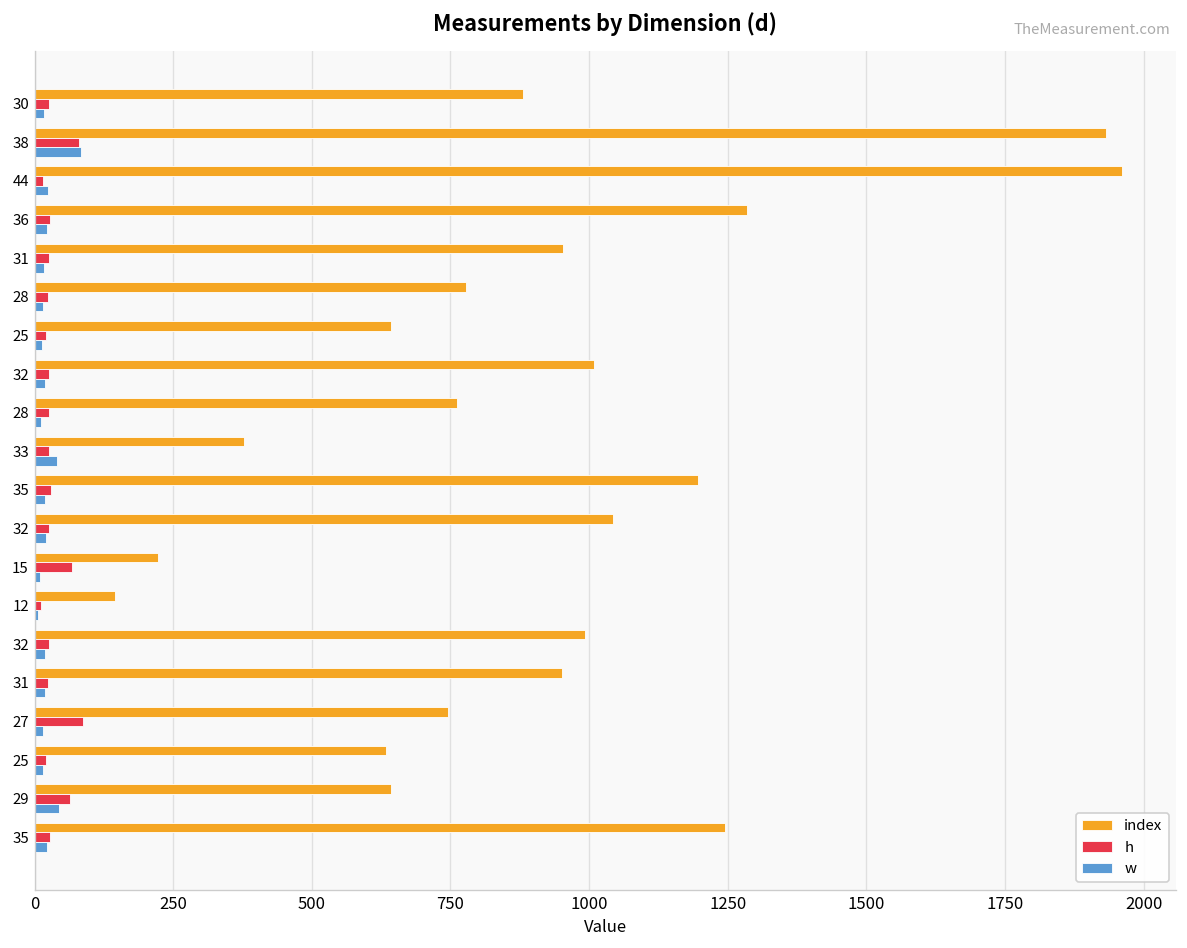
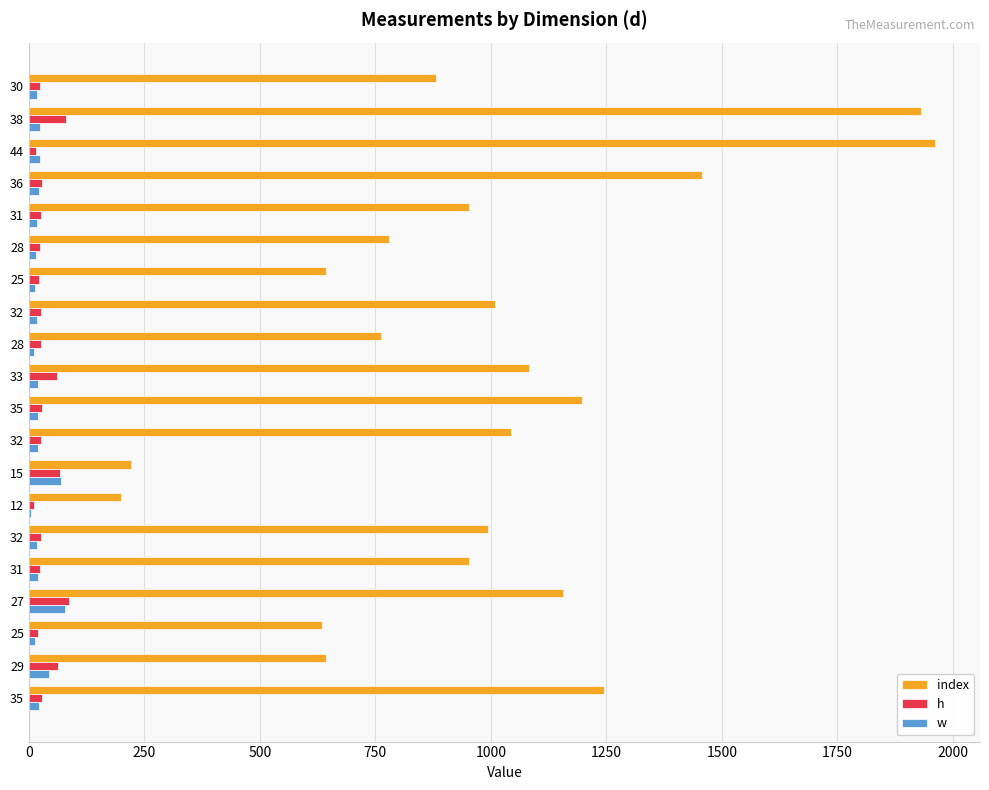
  {
    "index": {
      "30": 880,
      "38": 1930,
      "44": 1960,
-     "36": 1280,
-     "33": 380,
+     "36": 1460,
+     "33": 1080,
      "15": 220,
-     "12": 140,
-     "27": 750,
+     "12": 200,
+     "27": 1160,
      "29": 640
    },
    "h": {
      "30": 30,
      "38": 80,
      "44": 10,
      "36": 30,
-     "33": 30,
+     "33": 60,
      "15": 70,
      "12": 10,
      "27": 90,
      "29": 60
    },
    "w": {
      "30": 20,
-     "38": 80,
+     "38": 20,
      "44": 20,
      "36": 20,
-     "33": 40,
-     "15": 10,
-     "27": 20,
+     "33": 20,
+     "15": 70,
+     "27": 80,
      "29": 40
    }
  }
